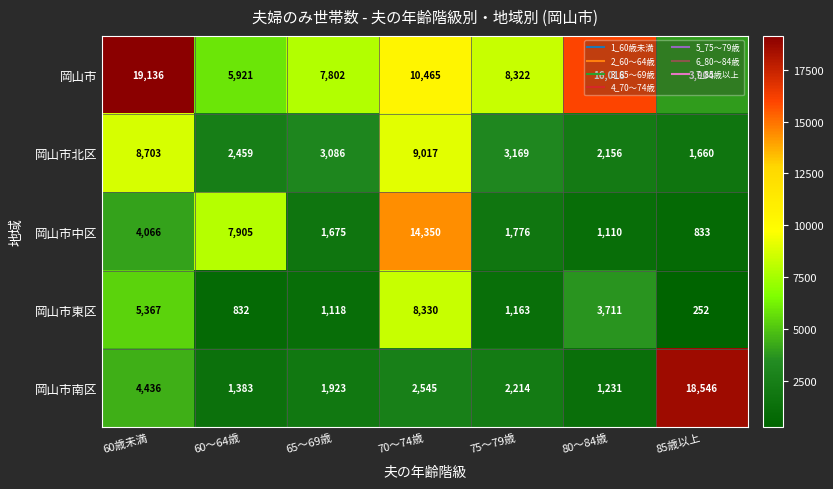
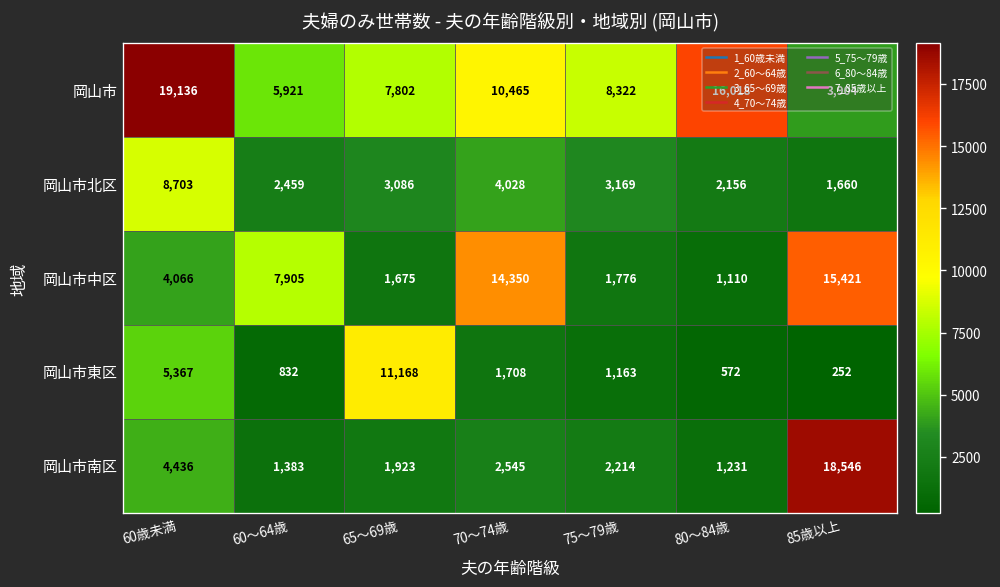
  {
    "岡山市": {
      "60歳未満": "19,136",
      "60～64歳": "5,921",
      "65～69歳": "7,802",
      "70～74歳": "10,465",
      "75～79歳": "8,322"
    },
    "岡山市北区": {
      "60歳未満": "8,703",
      "60～64歳": "2,459",
      "65～69歳": "3,086",
-     "70～74歳": "9,017",
+     "70～74歳": "4,028",
      "75～79歳": "3,169",
      "80～84歳": "2,156",
      "85歳以上": "1,660"
    },
    "岡山市中区": {
      "60歳未満": "4,066",
      "60～64歳": "7,905",
      "65～69歳": "1,675",
      "70～74歳": "14,350",
      "75～79歳": "1,776",
      "80～84歳": "1,110",
-     "85歳以上": "833"
+     "85歳以上": "15,421"
    },
    "岡山市東区": {
      "60歳未満": "5,367",
      "60～64歳": "832",
-     "65～69歳": "1,118",
-     "70～74歳": "8,330",
+     "65～69歳": "11,168",
+     "70～74歳": "1,708",
      "75～79歳": "1,163",
-     "80～84歳": "3,711",
+     "80～84歳": "572",
      "85歳以上": "252"
    },
    "岡山市南区": {
      "60歳未満": "4,436",
      "60～64歳": "1,383",
      "65～69歳": "1,923",
      "70～74歳": "2,545",
      "75～79歳": "2,214",
      "80～84歳": "1,231",
      "85歳以上": "18,546"
    }
  }
